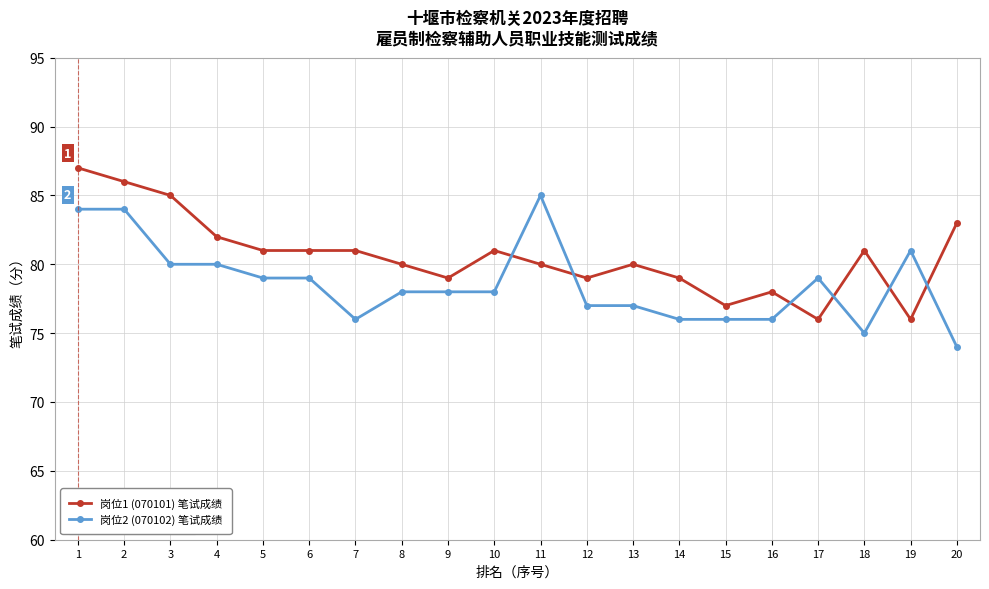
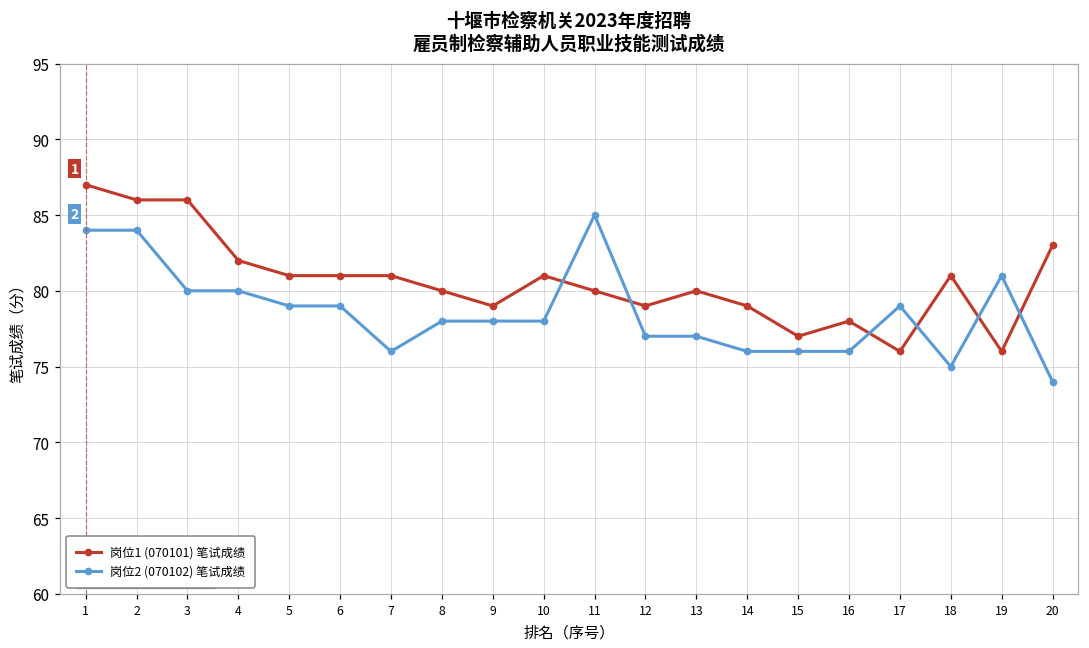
  {
    "岗位1 (070101) 笔试成绩": {
      "2": 86,
-     "3": 85,
+     "3": 86,
      "4": 82,
      "5": 81,
      "6": 81,
      "7": 81,
      "8": 80,
      "9": 79,
      "10": 81,
      "11": 80,
      "12": 79,
      "13": 80,
      "14": 79,
      "15": 77,
      "16": 78,
      "17": 76,
      "18": 81,
      "19": 76,
      "20": 83
    },
    "岗位2 (070102) 笔试成绩": {
      "2": 84,
      "3": 80,
      "4": 80,
      "5": 79,
      "6": 79,
      "7": 76,
      "8": 78,
      "9": 78,
      "10": 78,
      "11": 85,
      "12": 77,
      "13": 77,
      "14": 76,
      "15": 76,
      "16": 76,
      "17": 79,
      "18": 75,
      "19": 81,
      "20": 74
    }
  }
